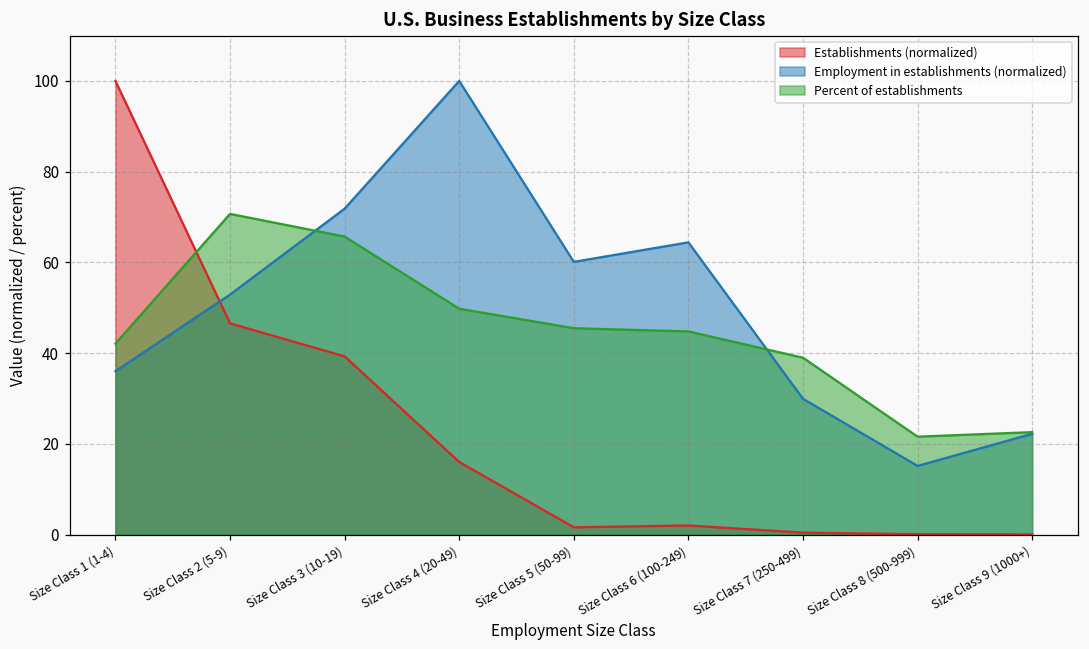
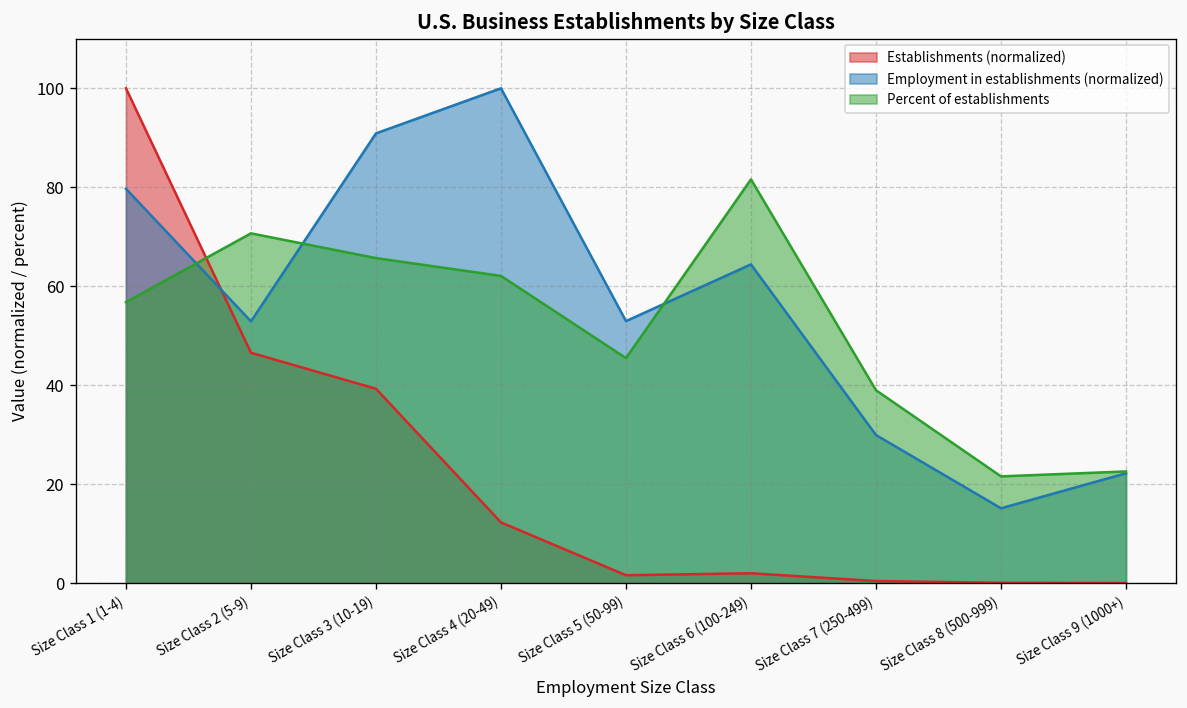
  {
    "Establishments (normalized)": {
      "Size Class 1 (1-4)": 100,
      "Size Class 2 (5-9)": 47,
      "Size Class 3 (10-19)": 39,
-     "Size Class 4 (20-49)": 16,
+     "Size Class 4 (20-49)": 12,
      "Size Class 5 (50-99)": 2,
      "Size Class 6 (100-249)": 2,
      "Size Class 7 (250-499)": 0,
      "Size Class 8 (500-999)": 0,
      "Size Class 9 (1000+)": 0
    },
    "Employment in establishments (normalized)": {
-     "Size Class 1 (1-4)": 36,
+     "Size Class 1 (1-4)": 80,
      "Size Class 2 (5-9)": 53,
-     "Size Class 3 (10-19)": 72,
+     "Size Class 3 (10-19)": 91,
      "Size Class 4 (20-49)": 100,
-     "Size Class 5 (50-99)": 60,
+     "Size Class 5 (50-99)": 53,
      "Size Class 6 (100-249)": 64,
      "Size Class 7 (250-499)": 30,
      "Size Class 8 (500-999)": 15
    },
    "Percent of establishments": {
-     "Size Class 1 (1-4)": 42,
+     "Size Class 1 (1-4)": 57,
      "Size Class 2 (5-9)": 71,
      "Size Class 3 (10-19)": 66,
-     "Size Class 4 (20-49)": 50,
+     "Size Class 4 (20-49)": 62,
      "Size Class 5 (50-99)": 46,
-     "Size Class 6 (100-249)": 45,
+     "Size Class 6 (100-249)": 82,
      "Size Class 7 (250-499)": 39,
      "Size Class 8 (500-999)": 22
    }
  }
